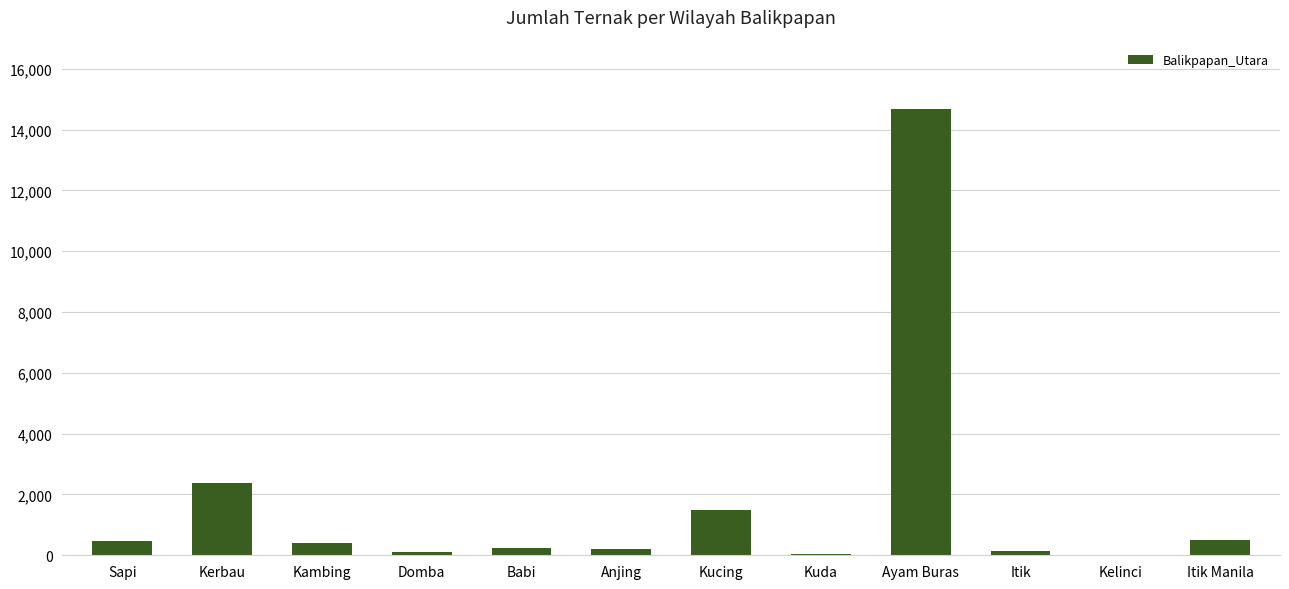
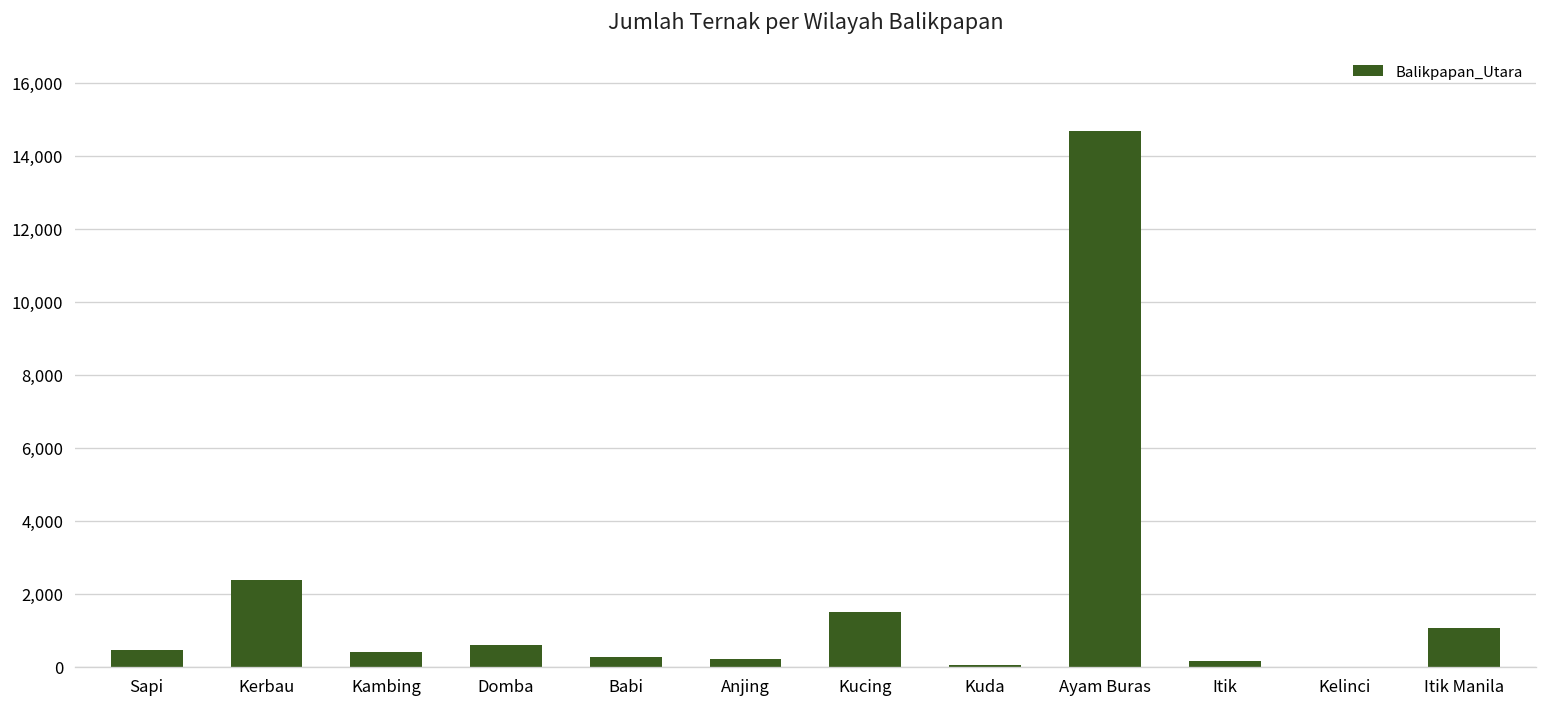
  {
    "Sapi": "500",
    "Kerbau": "2,400",
    "Kambing": "400",
-   "Domba": "100",
+   "Domba": "600",
    "Babi": "300",
    "Anjing": "200",
    "Kucing": "1,500",
    "Ayam Buras": "14,700",
    "Itik": "200",
    "Kelinci": "0",
-   "Itik Manila": "500"
+   "Itik Manila": "1,100"
  }
